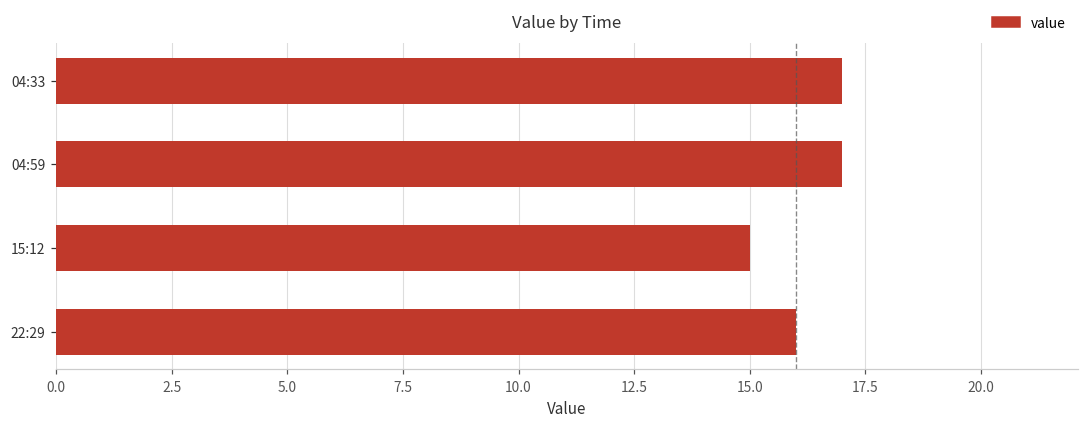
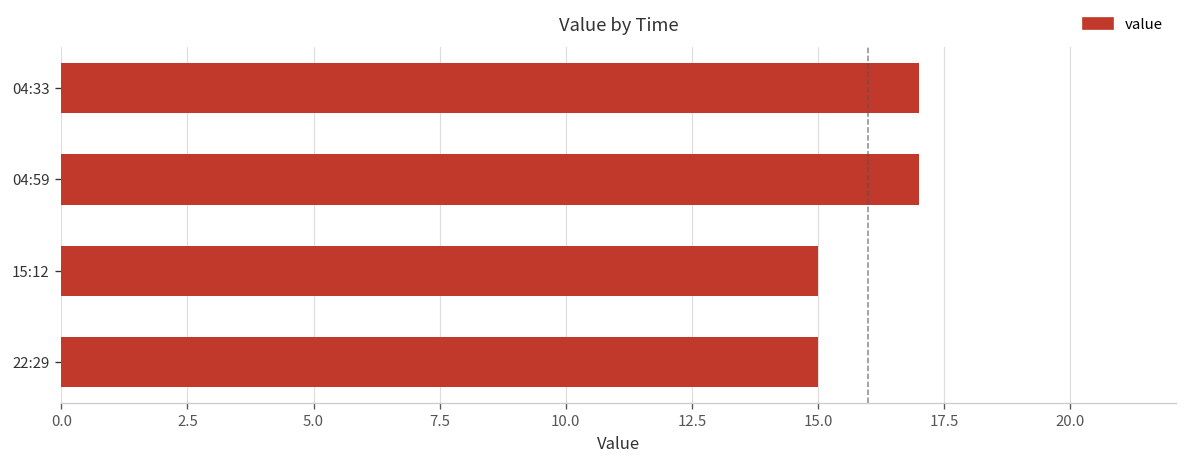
  {
    "04:33": 17,
    "04:59": 17,
    "15:12": 15,
-   "22:29": 16
+   "22:29": 15
  }
